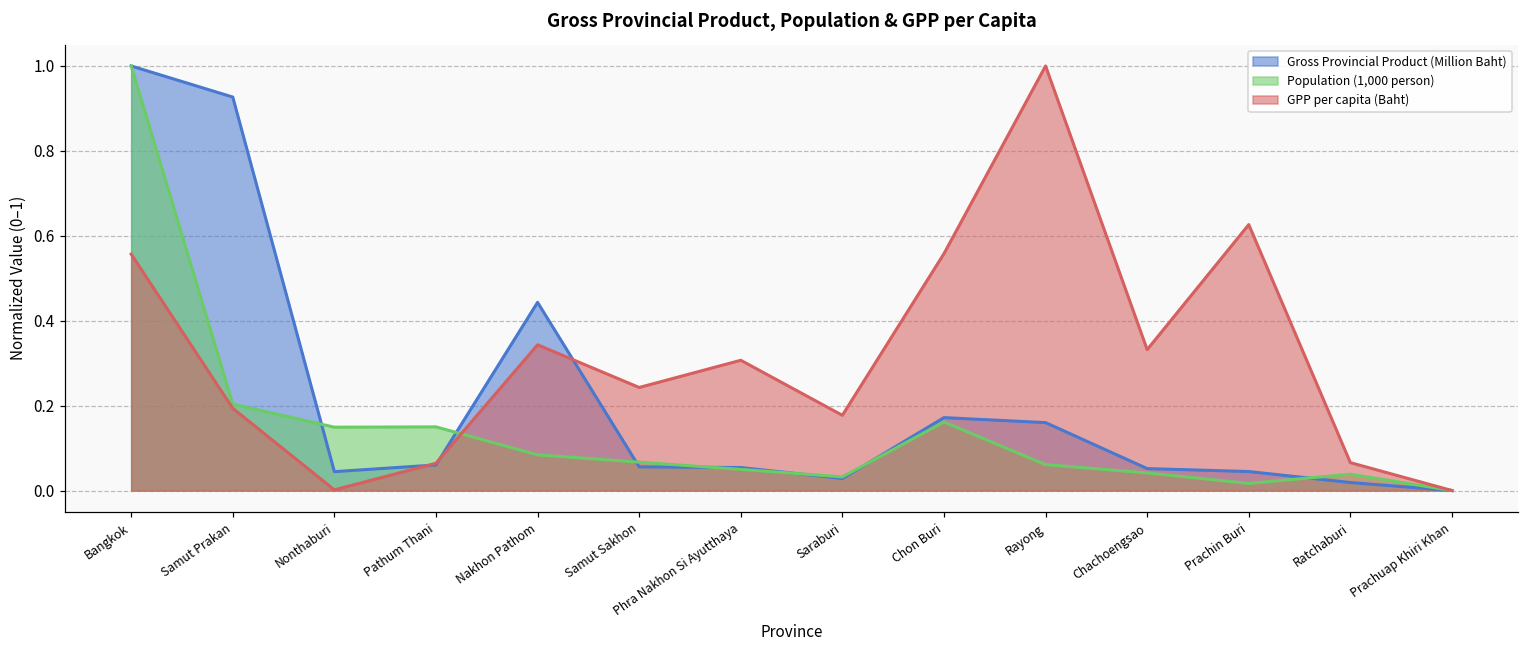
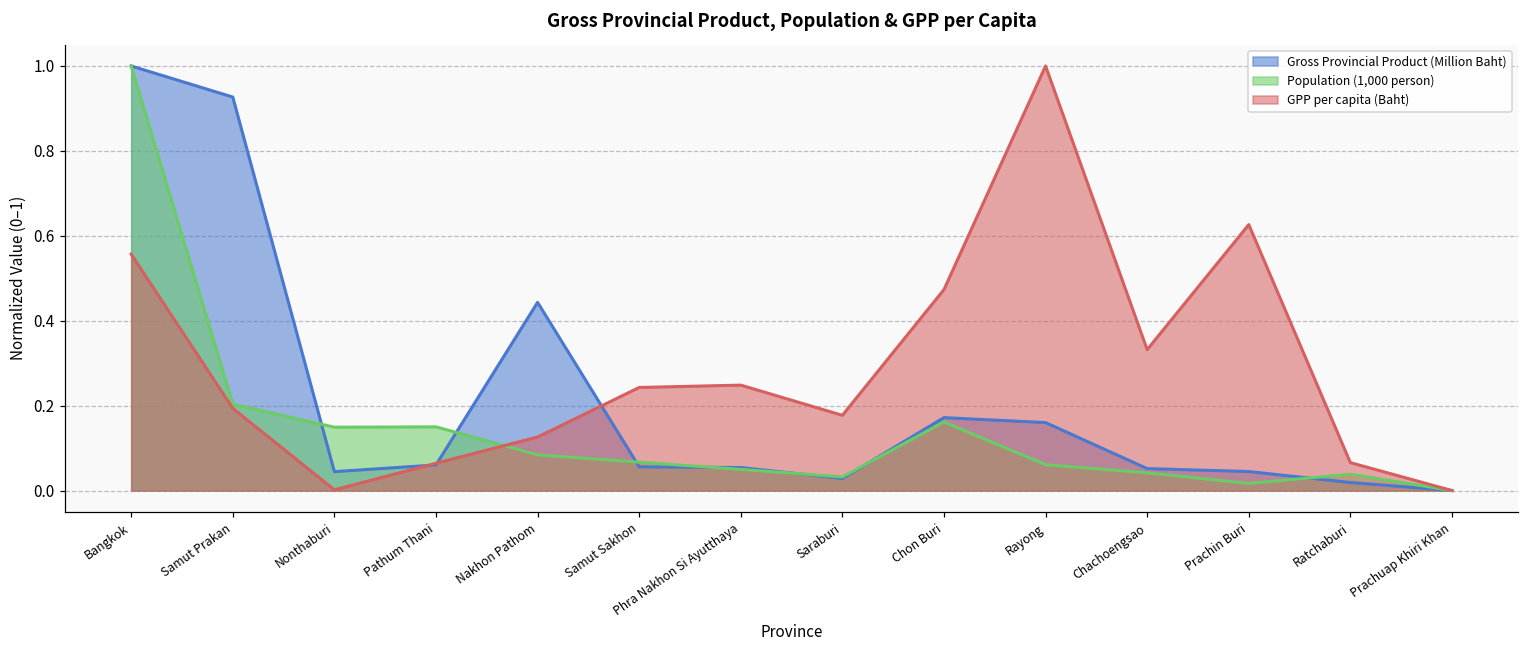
  {
    "Gross Provincial Product (Million Baht)": {
      "Samut Prakan": 0.93,
      "Nonthaburi": 0.04,
      "Nakhon Pathom": 0.44,
      "Samut Sakhon": 0.06,
      "Chon Buri": 0.17,
      "Rayong": 0.16,
      "Chachoengsao": 0.05,
      "Prachin Buri": 0.04,
      "Ratchaburi": 0.02
    },
    "Population (1,000 person)": {
      "Samut Prakan": 0.20,
      "Nonthaburi": 0.15,
      "Pathum Thani": 0.15,
      "Nakhon Pathom": 0.08,
      "Samut Sakhon": 0.07,
      "Chon Buri": 0.16,
      "Rayong": 0.06,
      "Chachoengsao": 0.04,
      "Prachin Buri": 0.02,
      "Ratchaburi": 0.04
    },
    "GPP per capita (Baht)": {
      "Bangkok": 0.56,
      "Samut Prakan": 0.19,
      "Nonthaburi": 0.00,
-     "Nakhon Pathom": 0.34,
+     "Nakhon Pathom": 0.13,
      "Samut Sakhon": 0.24,
-     "Phra Nakhon Si Ayutthaya": 0.31,
+     "Phra Nakhon Si Ayutthaya": 0.25,
      "Saraburi": 0.18,
-     "Chon Buri": 0.56,
+     "Chon Buri": 0.47,
      "Rayong": 1.00,
      "Chachoengsao": 0.33,
      "Prachin Buri": 0.63,
      "Ratchaburi": 0.07
    }
  }
